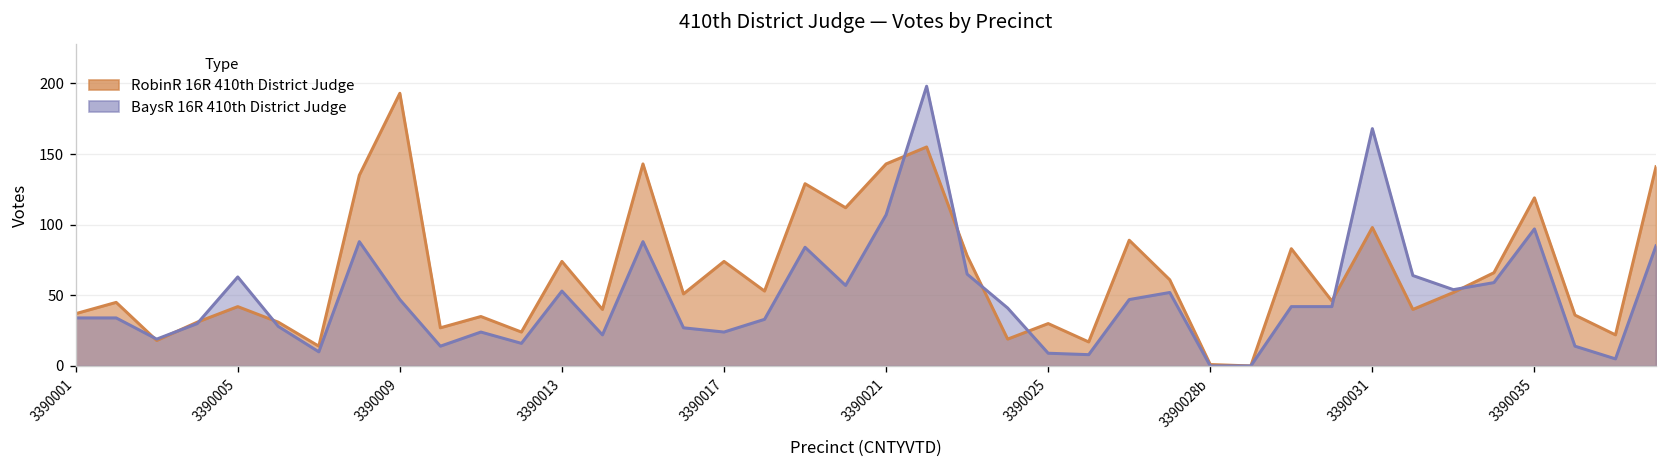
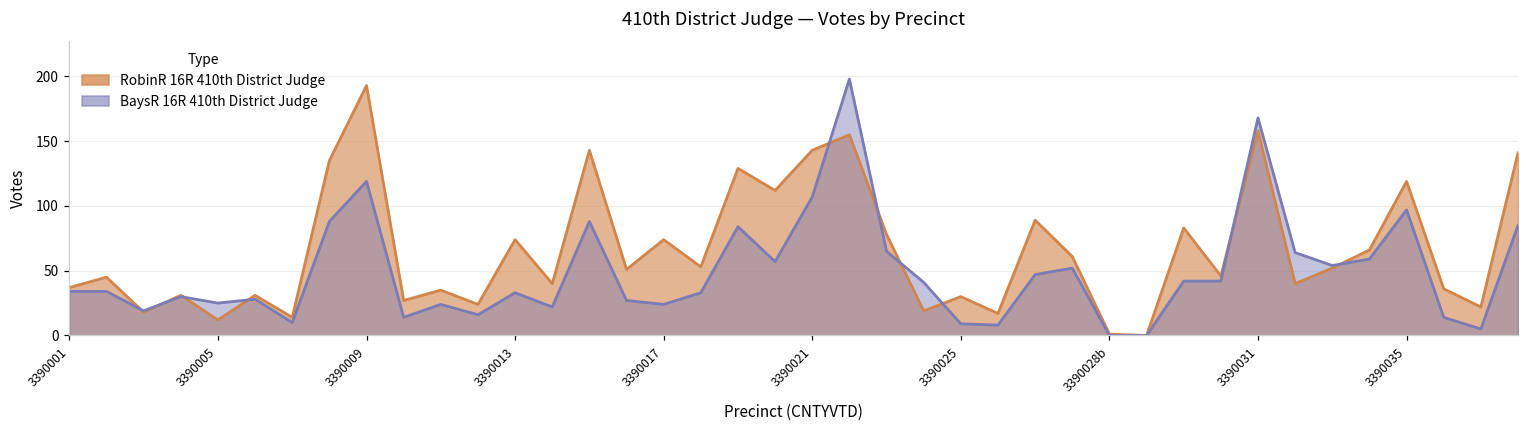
  {
    "RobinR 16R 410th District Judge": {
      "3390001": 37,
-     "3390005": 42,
+     "3390005": 12,
      "3390009": 193,
      "3390013": 74,
      "3390017": 74,
      "3390021": 143,
      "3390025": 30,
-     "3390031": 98,
+     "3390031": 158,
      "3390035": 119
    },
    "BaysR 16R 410th District Judge": {
      "3390001": 34,
-     "3390005": 63,
-     "3390009": 47,
-     "3390013": 53,
+     "3390005": 25,
+     "3390009": 119,
+     "3390013": 33,
      "3390017": 24,
      "3390021": 107,
      "3390025": 9,
      "3390031": 168,
      "3390035": 97
    }
  }
